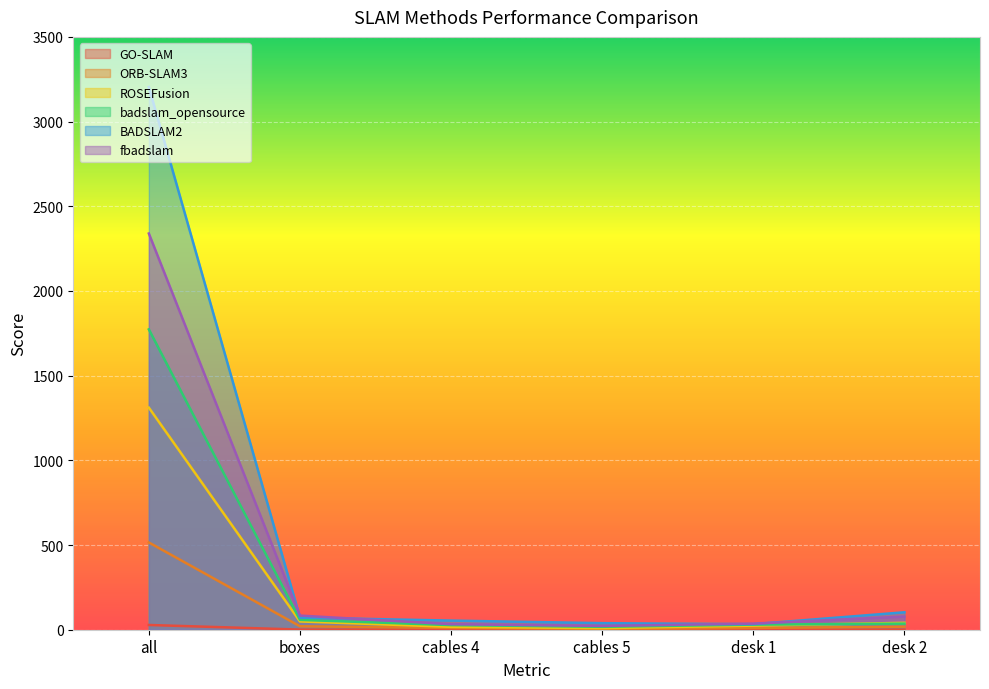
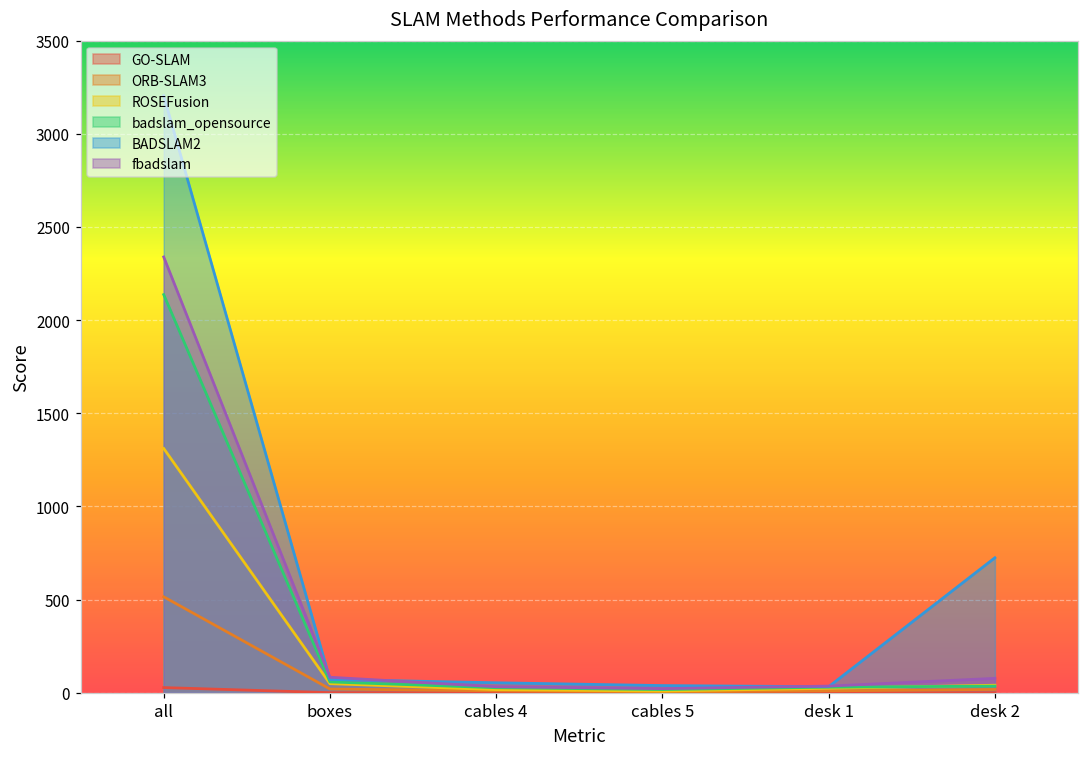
  {
    "badslam_opensource": {
-     "all": 1770
+     "all": 2140
    },
    "BADSLAM2": {
      "cables 4": 50,
      "cables 5": 40,
-     "desk 2": 100
+     "desk 2": 720
    },
    "fbadslam": {
      "all": 2340,
      "desk 2": 80
    }
  }
